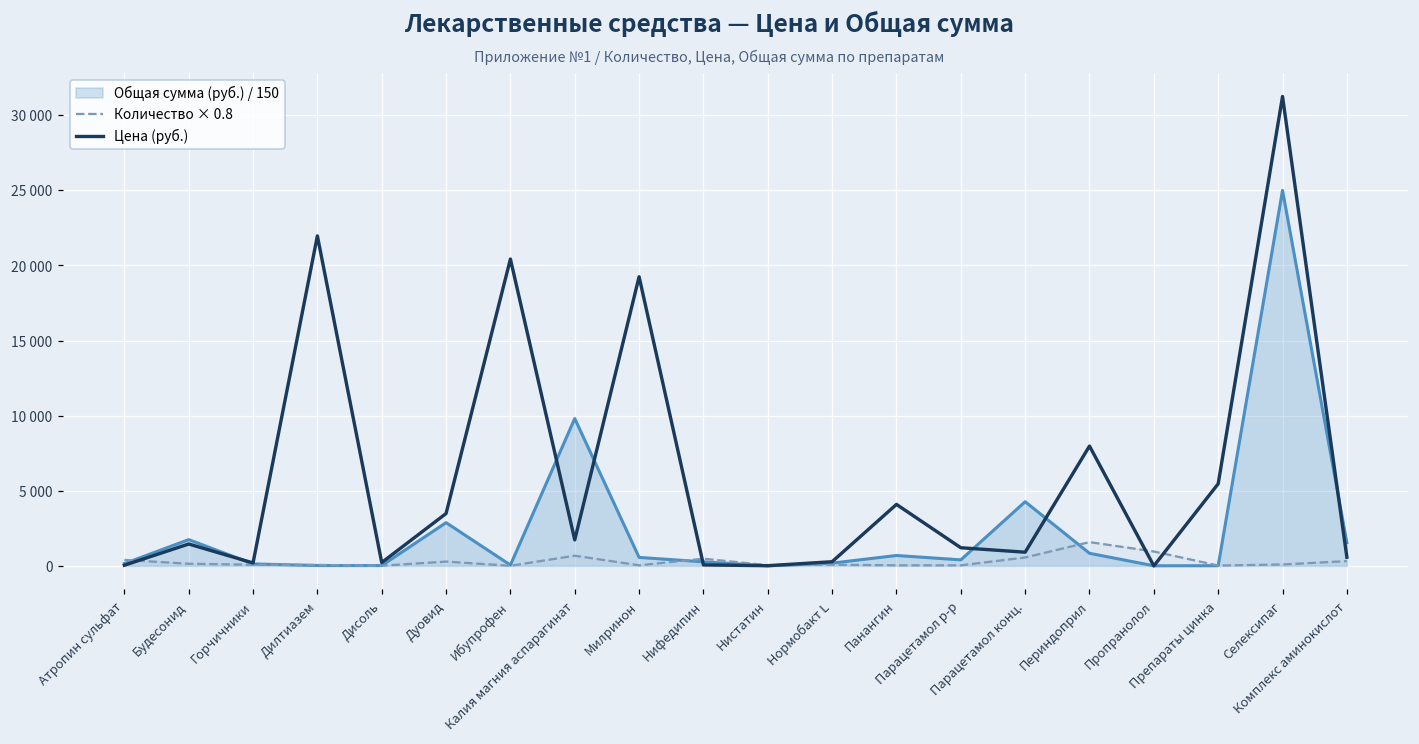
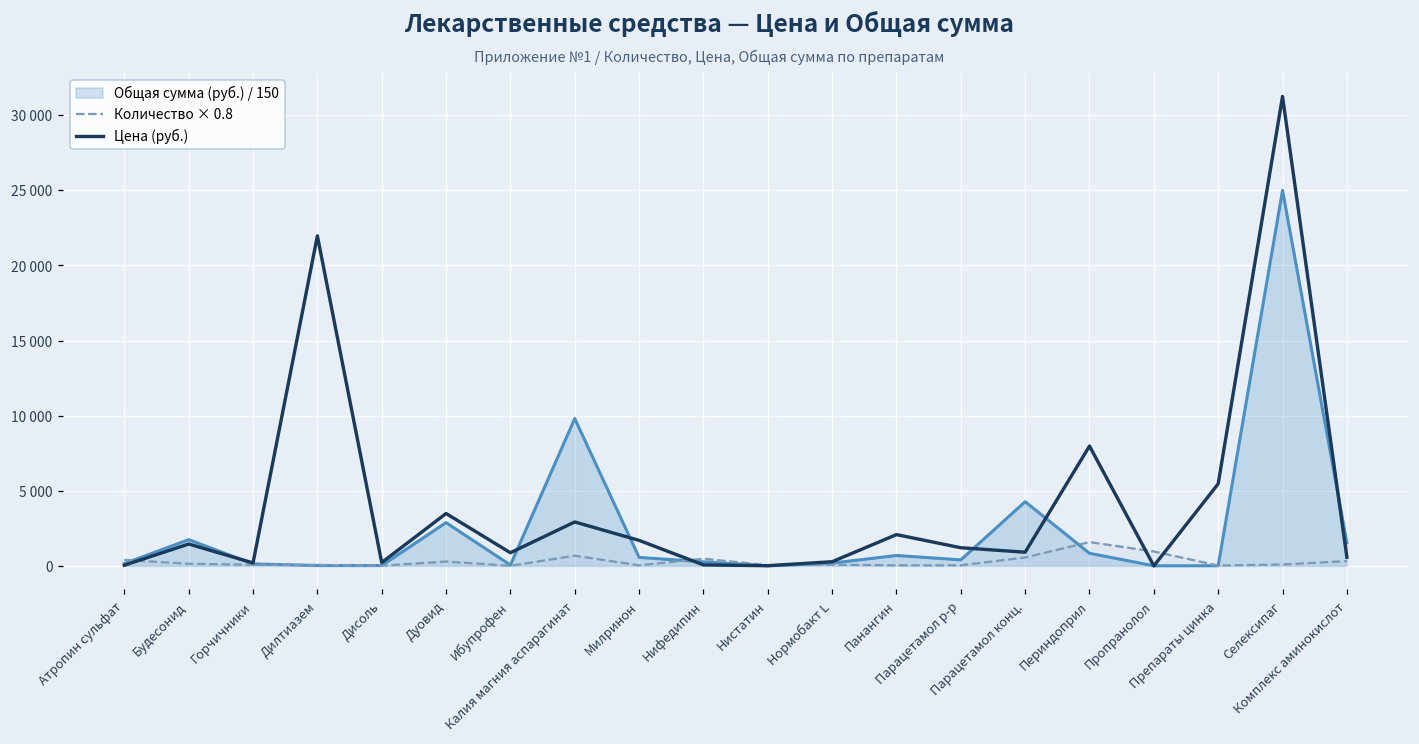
  {
    "Цена (руб.)": {
      "Будесонид": 1500,
      "Дилтиазем": 22000,
      "Дисоль": 200,
      "Дуовид": 3500,
-     "Ибупрофен": 20400,
-     "Калия магния аспарагинат": 1700,
-     "Милринон": 19200,
+     "Ибупрофен": 900,
+     "Калия магния аспарагинат": 2900,
+     "Милринон": 1700,
      "Нифедипин": 100,
-     "Панангин": 4100,
+     "Панангин": 2100,
      "Парацетамол р-р": 1200,
      "Парацетамол конц.": 900,
      "Периндоприл": 8000,
      "Препараты цинка": 5500,
      "Селексипаг": 31200,
      "Комплекс аминокислот": 600
    }
  }
